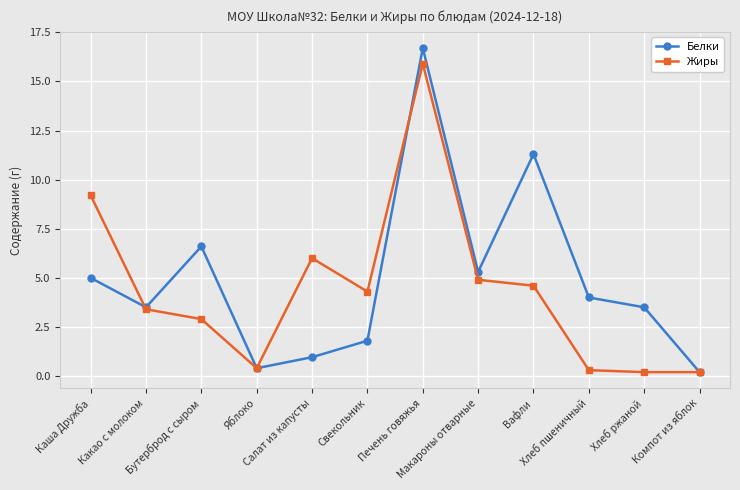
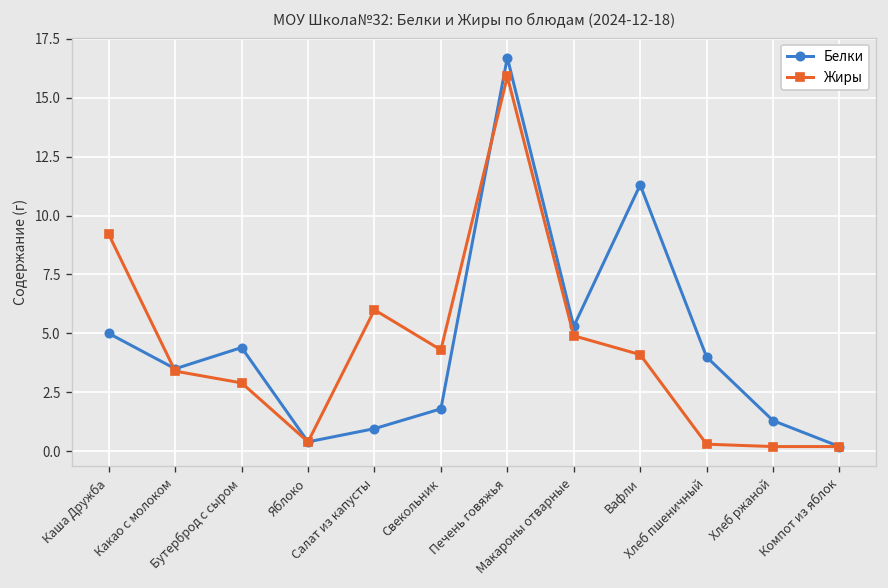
  {
    "Белки": {
      "Каша Дружба": 5.0,
-     "Бутерброд с сыром": 6.6,
+     "Бутерброд с сыром": 4.4,
      "Салат из капусты": 1.0,
      "Свекольник": 1.8,
      "Печень говяжья": 16.7,
      "Макароны отварные": 5.3,
      "Вафли": 11.3,
      "Хлеб пшеничный": 4.0,
-     "Хлеб ржаной": 3.5
+     "Хлеб ржаной": 1.3
    },
    "Жиры": {
      "Каша Дружба": 9.2,
      "Бутерброд с сыром": 2.9,
      "Салат из капусты": 6.0,
      "Свекольник": 4.3,
      "Печень говяжья": 15.9,
      "Макароны отварные": 4.9,
-     "Вафли": 4.6,
+     "Вафли": 4.1,
      "Хлеб пшеничный": 0.3,
      "Хлеб ржаной": 0.2
    }
  }
